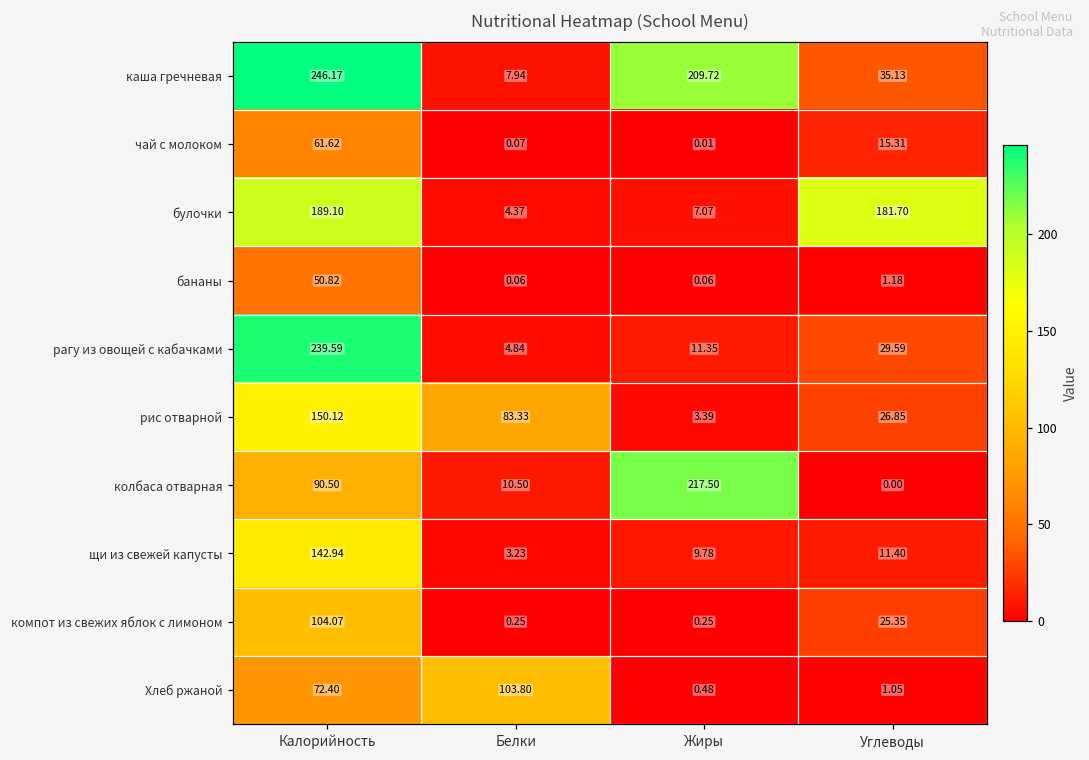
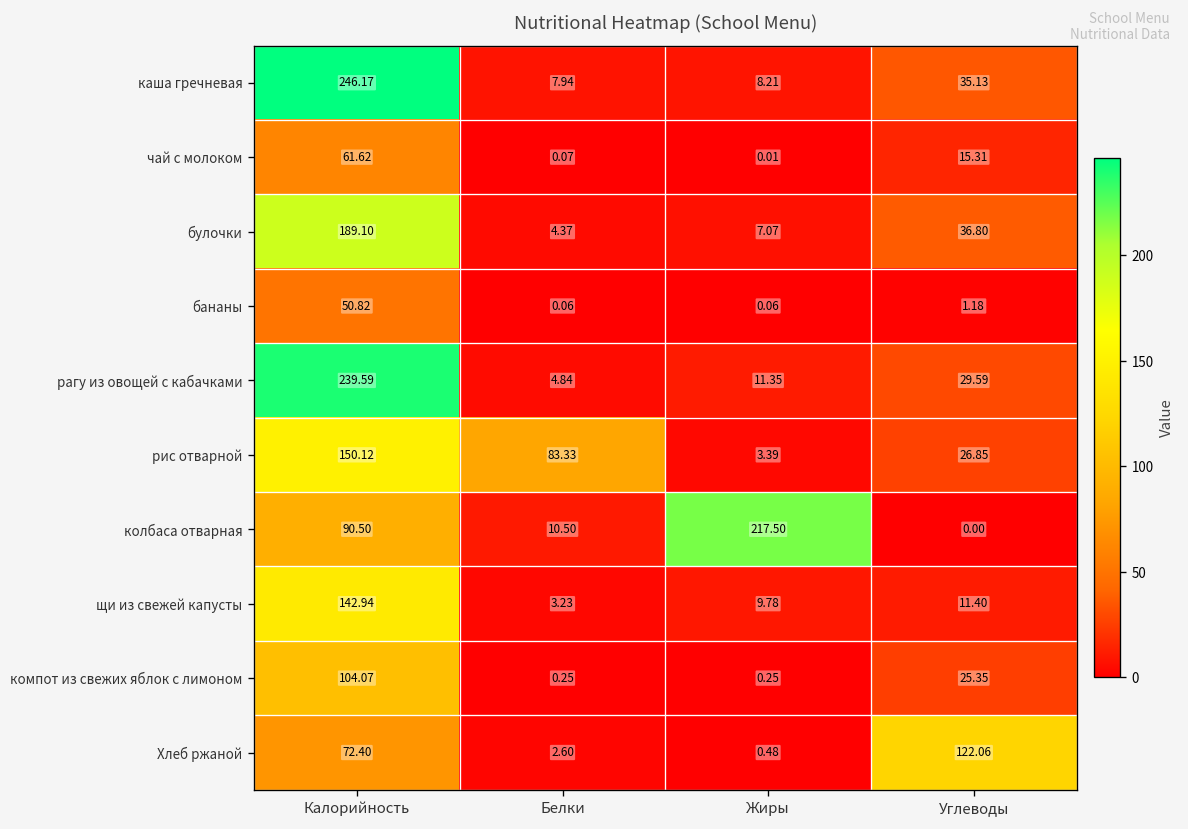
  {
    "каша гречневая": {
-     "Жиры": 209.72
+     "Жиры": 8.21
    },
    "булочки": {
-     "Углеводы": 181.70
+     "Углеводы": 36.80
    },
    "Хлеб ржаной": {
-     "Белки": 103.80,
-     "Углеводы": 1.05
+     "Белки": 2.60,
+     "Углеводы": 122.06
    }
  }
